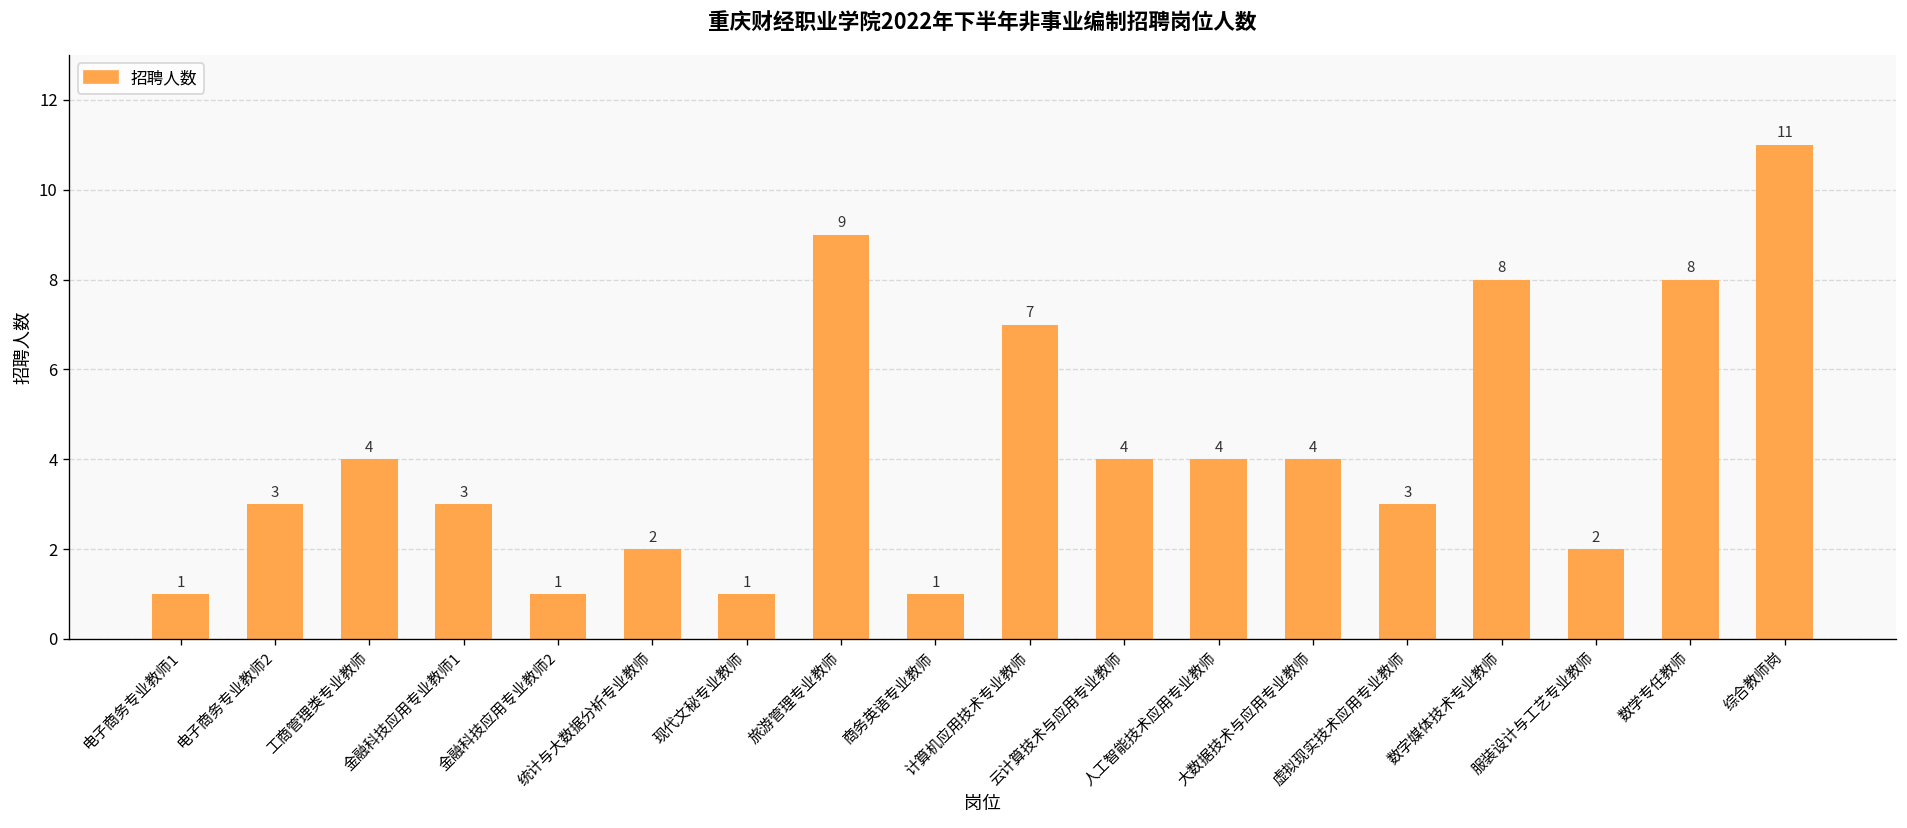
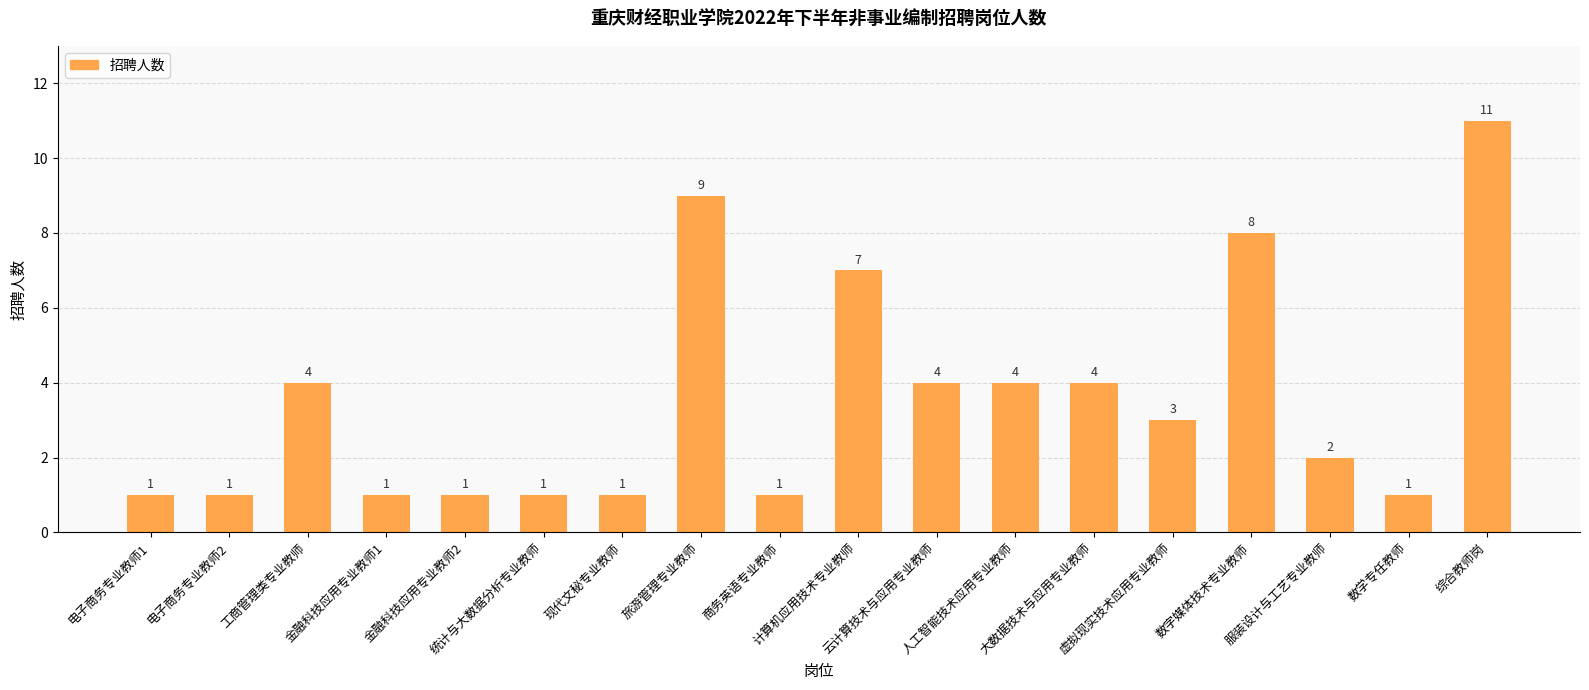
  {
    "电子商务专业教师1": 1,
-   "电子商务专业教师2": 3,
+   "电子商务专业教师2": 1,
    "工商管理类专业教师": 4,
-   "金融科技应用专业教师1": 3,
+   "金融科技应用专业教师1": 1,
    "金融科技应用专业教师2": 1,
-   "统计与大数据分析专业教师": 2,
+   "统计与大数据分析专业教师": 1,
    "现代文秘专业教师": 1,
    "旅游管理专业教师": 9,
    "商务英语专业教师": 1,
    "计算机应用技术专业教师": 7,
    "云计算技术与应用专业教师": 4,
    "人工智能技术应用专业教师": 4,
    "大数据技术与应用专业教师": 4,
    "虚拟现实技术应用专业教师": 3,
    "数字媒体技术专业教师": 8,
    "服装设计与工艺专业教师": 2,
-   "数学专任教师": 8,
+   "数学专任教师": 1,
    "综合教师岗": 11
  }
